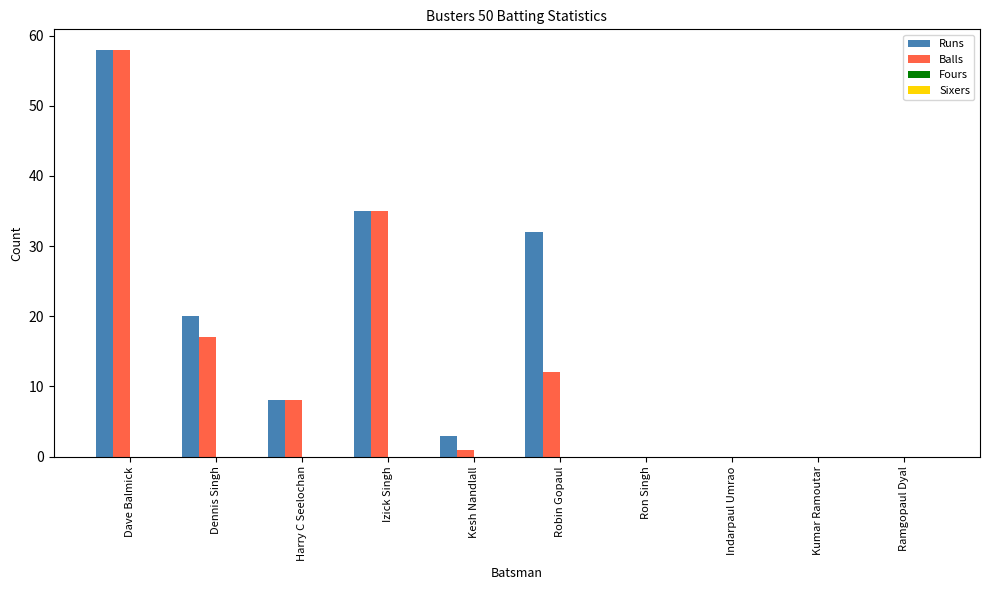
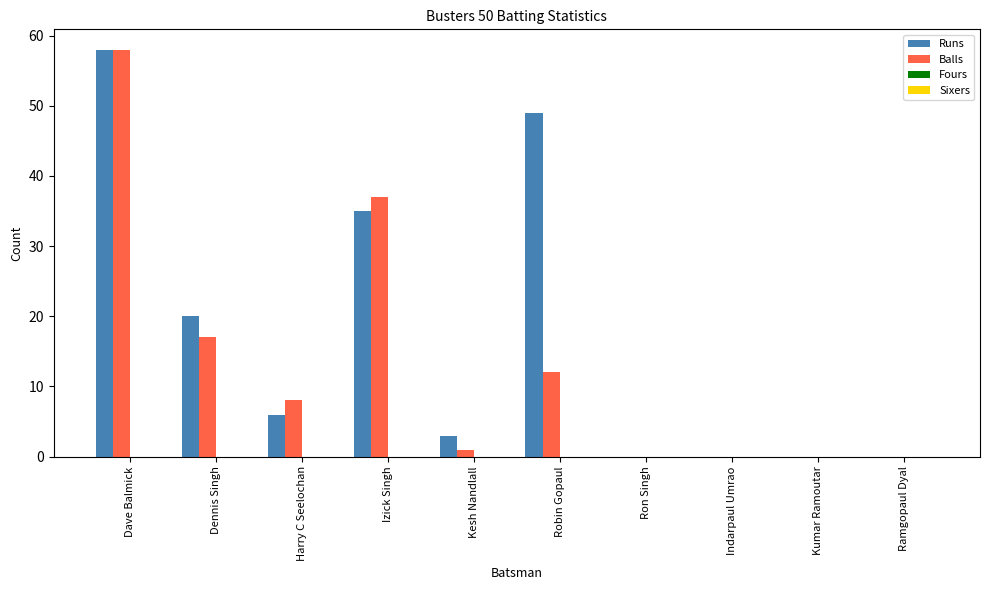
  {
    "Runs": {
      "Dave Balmick": 58,
      "Dennis Singh": 20,
-     "Harry C Seelochan": 8,
+     "Harry C Seelochan": 6,
      "Izick Singh": 35,
      "Kesh Nandlall": 3,
-     "Robin Gopaul": 32,
+     "Robin Gopaul": 49,
      "Ron Singh": 0,
      "Indarpaul Umrao": 0,
      "Kumar Ramoutar": 0,
      "Ramgopaul Dyal": 0
    },
    "Balls": {
      "Dave Balmick": 58,
      "Dennis Singh": 17,
      "Harry C Seelochan": 8,
-     "Izick Singh": 35,
+     "Izick Singh": 37,
      "Kesh Nandlall": 1,
      "Robin Gopaul": 12,
      "Ron Singh": 0,
      "Indarpaul Umrao": 0,
      "Kumar Ramoutar": 0,
      "Ramgopaul Dyal": 0
    },
    "Fours": {
      "Dave Balmick": 0,
      "Dennis Singh": 0,
      "Harry C Seelochan": 0,
      "Izick Singh": 0,
      "Kesh Nandlall": 0,
      "Robin Gopaul": 0,
      "Ron Singh": 0,
      "Indarpaul Umrao": 0,
      "Kumar Ramoutar": 0,
      "Ramgopaul Dyal": 0
    },
    "Sixers": {
      "Dave Balmick": 0,
      "Dennis Singh": 0,
      "Harry C Seelochan": 0,
      "Izick Singh": 0,
      "Kesh Nandlall": 0,
      "Robin Gopaul": 0,
      "Ron Singh": 0,
      "Indarpaul Umrao": 0,
      "Kumar Ramoutar": 0,
      "Ramgopaul Dyal": 0
    }
  }
